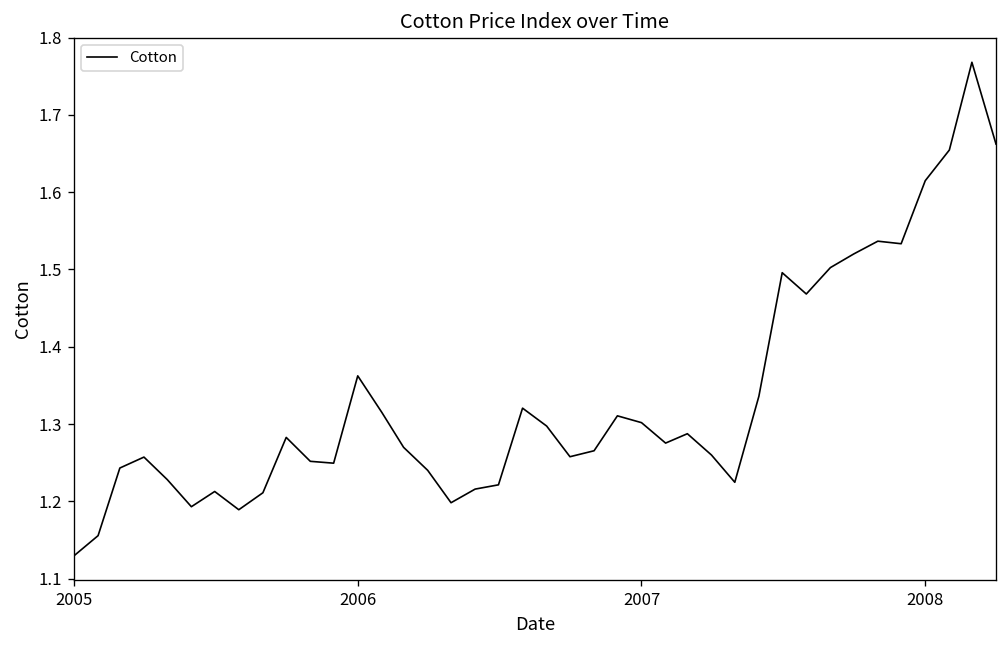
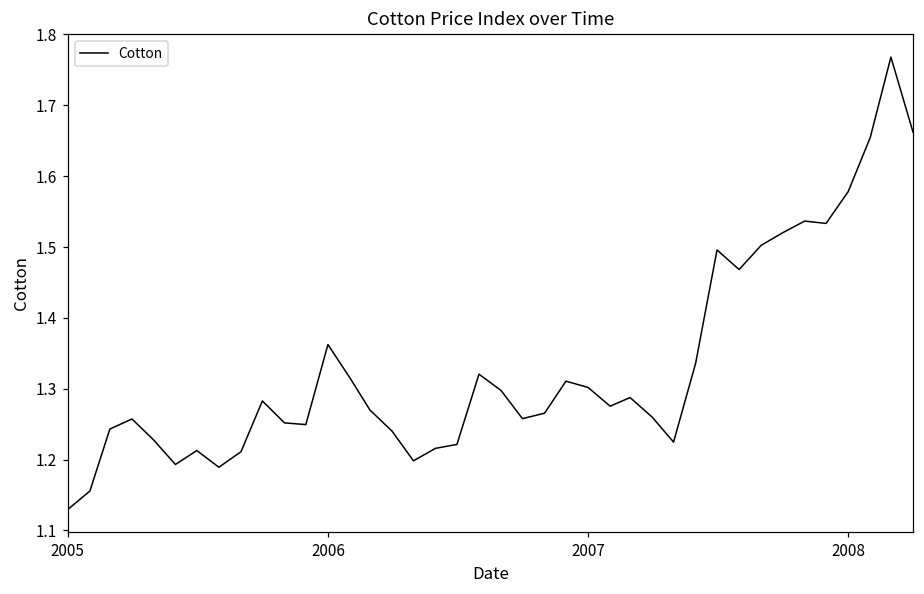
  {
    "2005": 1.13,
    "2006": 1.36,
    "2007": 1.30,
-   "2008": 1.61
+   "2008": 1.58
  }
